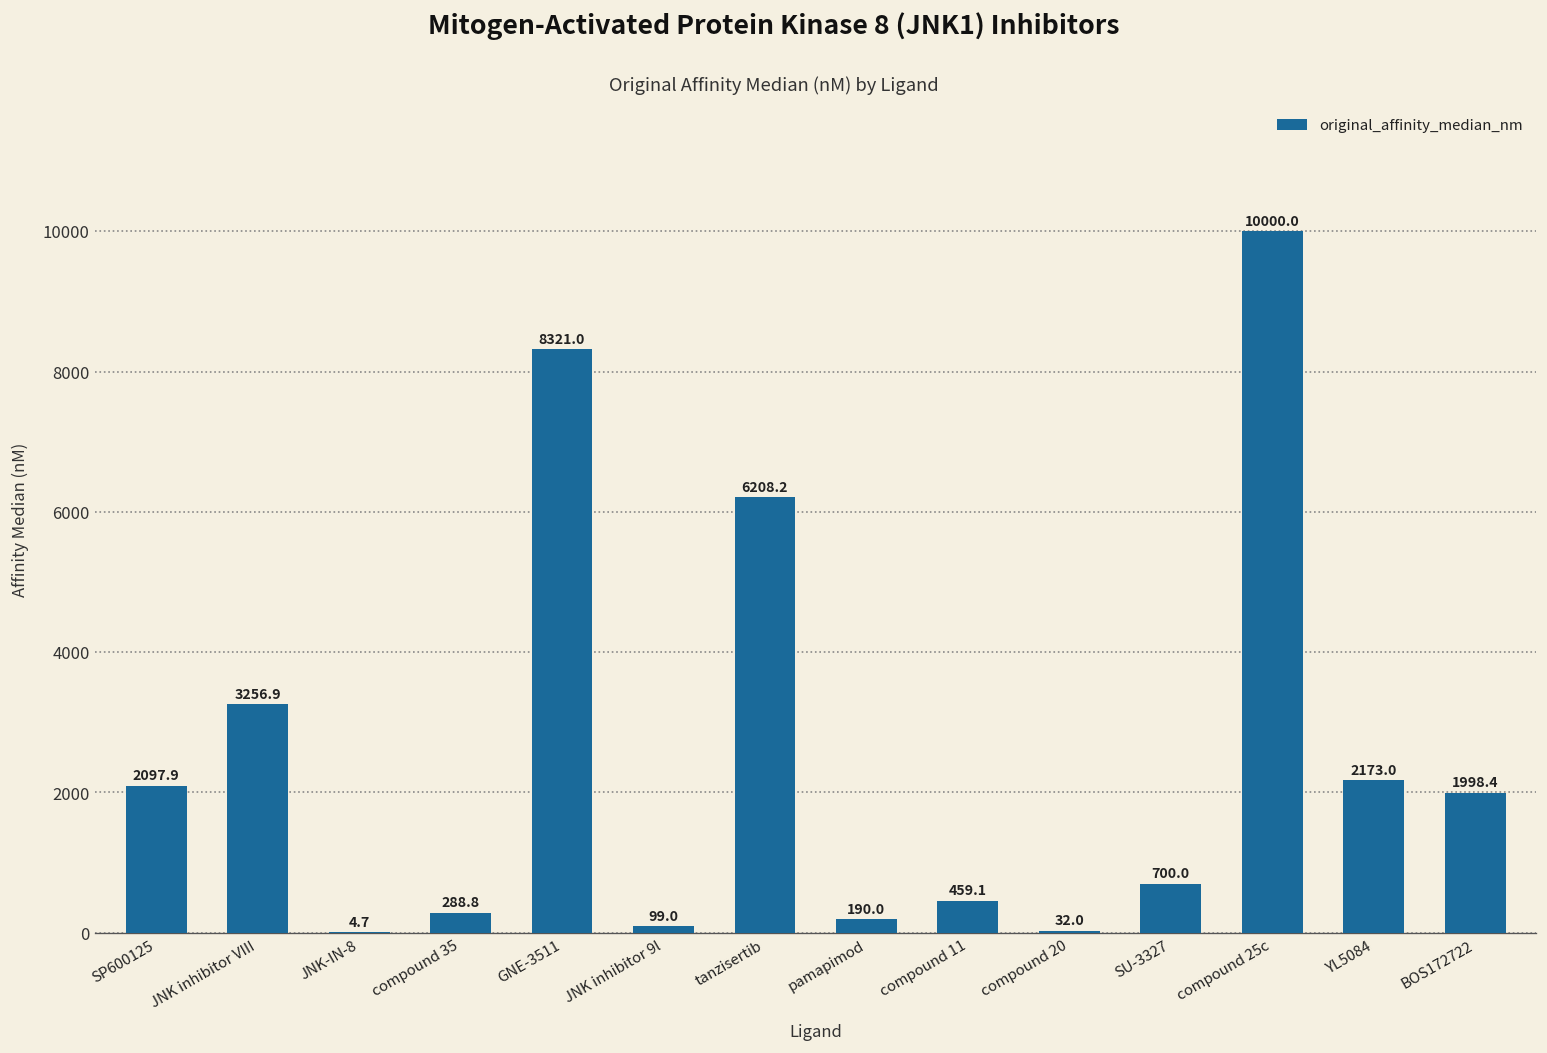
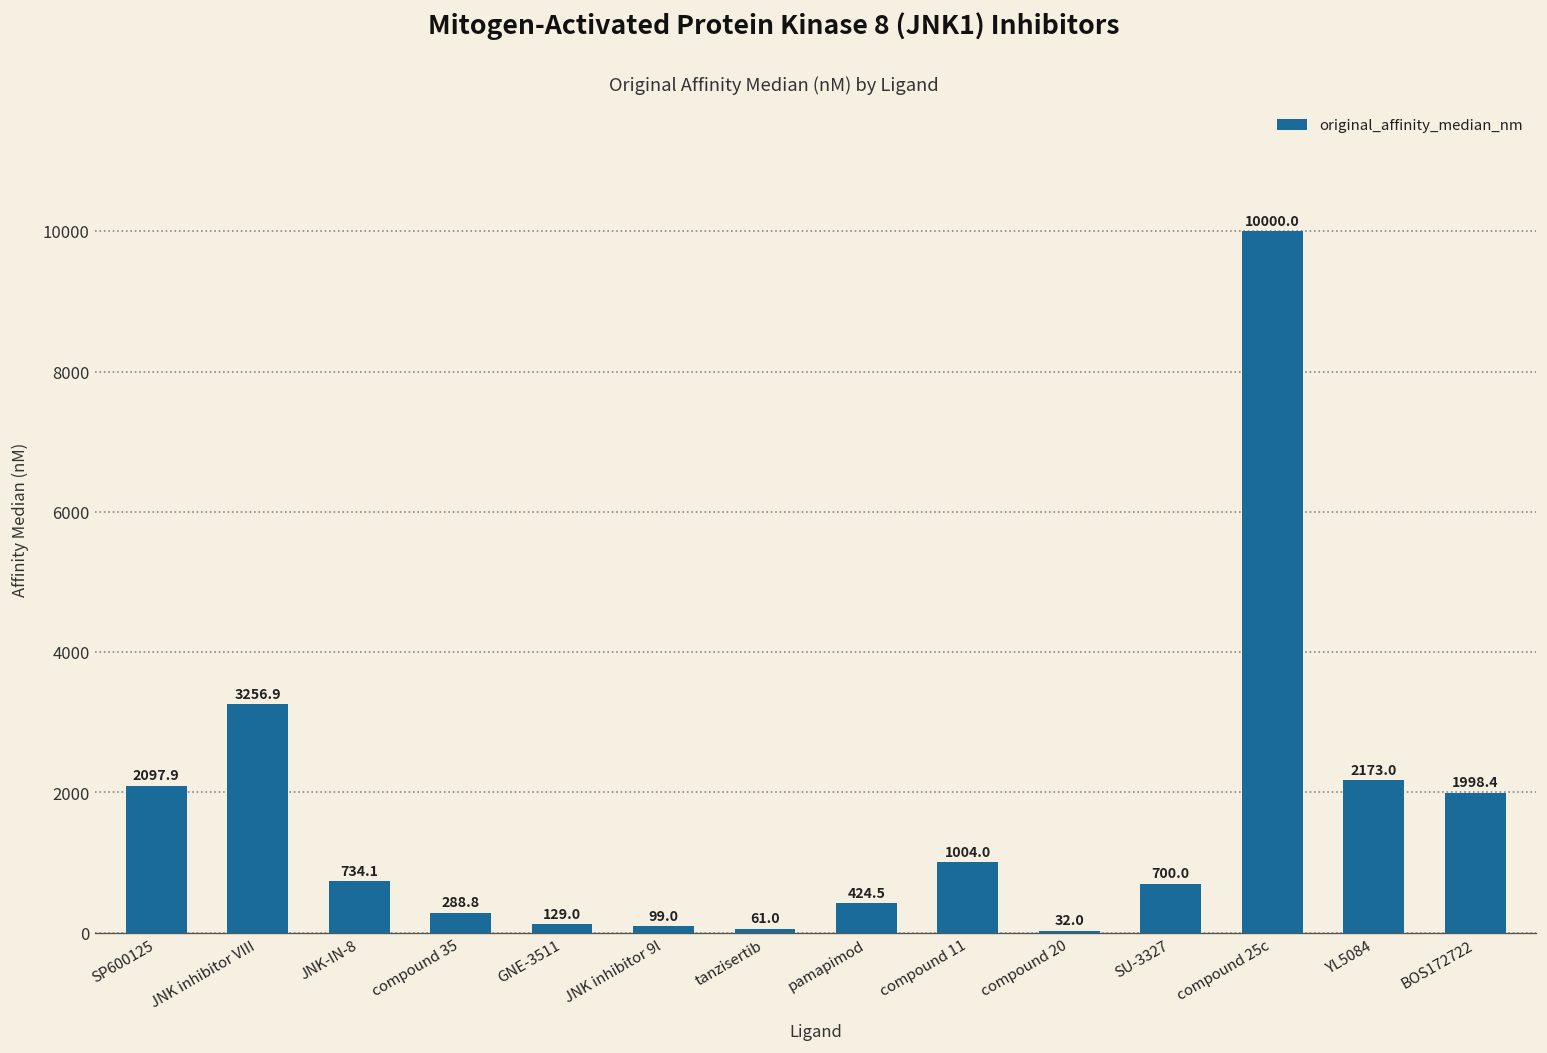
  {
    "SP600125": 2097.9,
    "JNK inhibitor VIII": 3256.9,
-   "JNK-IN-8": 4.7,
+   "JNK-IN-8": 734.1,
    "compound 35": 288.8,
-   "GNE-3511": 8321.0,
+   "GNE-3511": 129.0,
    "JNK inhibitor 9l": 99.0,
-   "tanzisertib": 6208.2,
-   "pamapimod": 190.0,
-   "compound 11": 459.1,
+   "tanzisertib": 61.0,
+   "pamapimod": 424.5,
+   "compound 11": 1004.0,
    "compound 20": 32.0,
    "SU-3327": 700.0,
    "compound 25c": 10000.0,
    "YL5084": 2173.0,
    "BOS172722": 1998.4
  }
